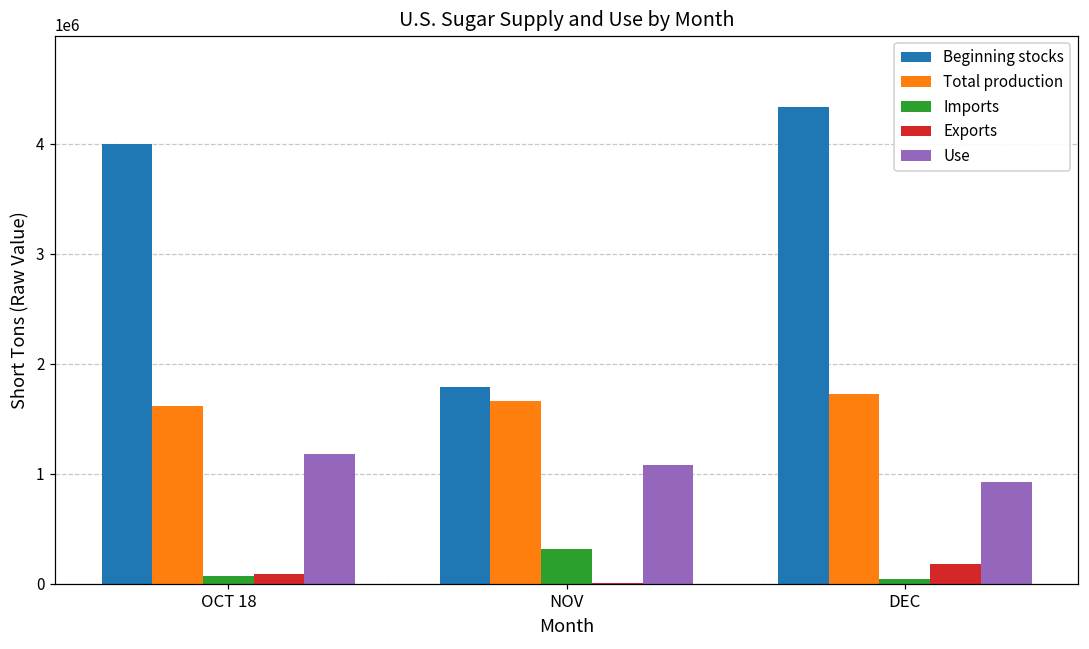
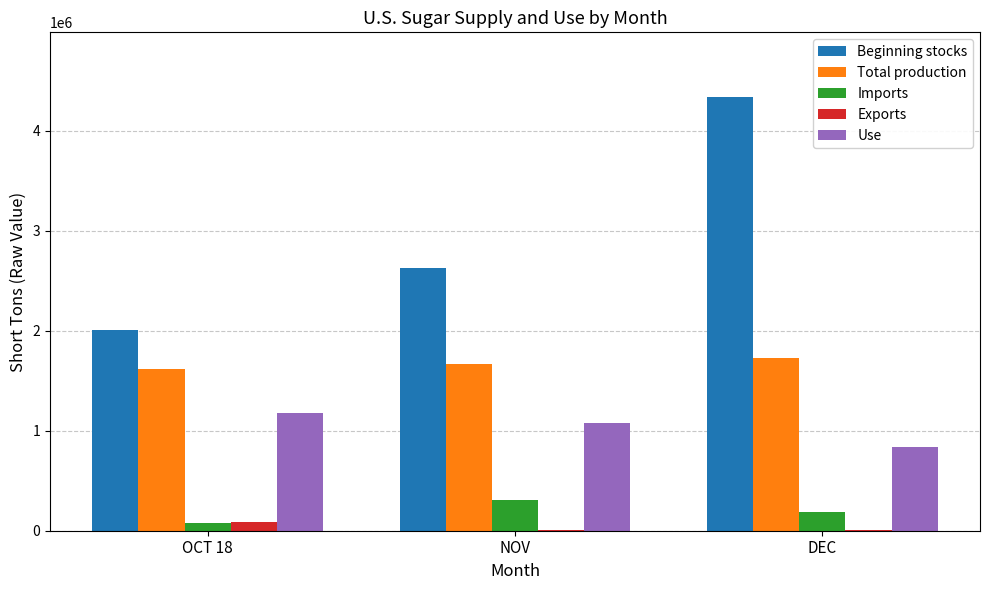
  {
    "Beginning stocks": {
-     "OCT 18": 4000000,
-     "NOV": 1790000,
+     "OCT 18": 2010000,
+     "NOV": 2620000,
      "DEC": 4330000
    },
    "Total production": {
      "OCT 18": 1620000,
      "NOV": 1660000,
      "DEC": 1730000
    },
    "Imports": {
      "OCT 18": 70000,
      "NOV": 310000,
-     "DEC": 50000
+     "DEC": 190000
    },
    "Exports": {
      "OCT 18": 90000,
-     "DEC": 180000
+     "DEC": 0
    },
    "Use": {
      "OCT 18": 1180000,
      "NOV": 1080000,
-     "DEC": 920000
+     "DEC": 840000
    }
  }
